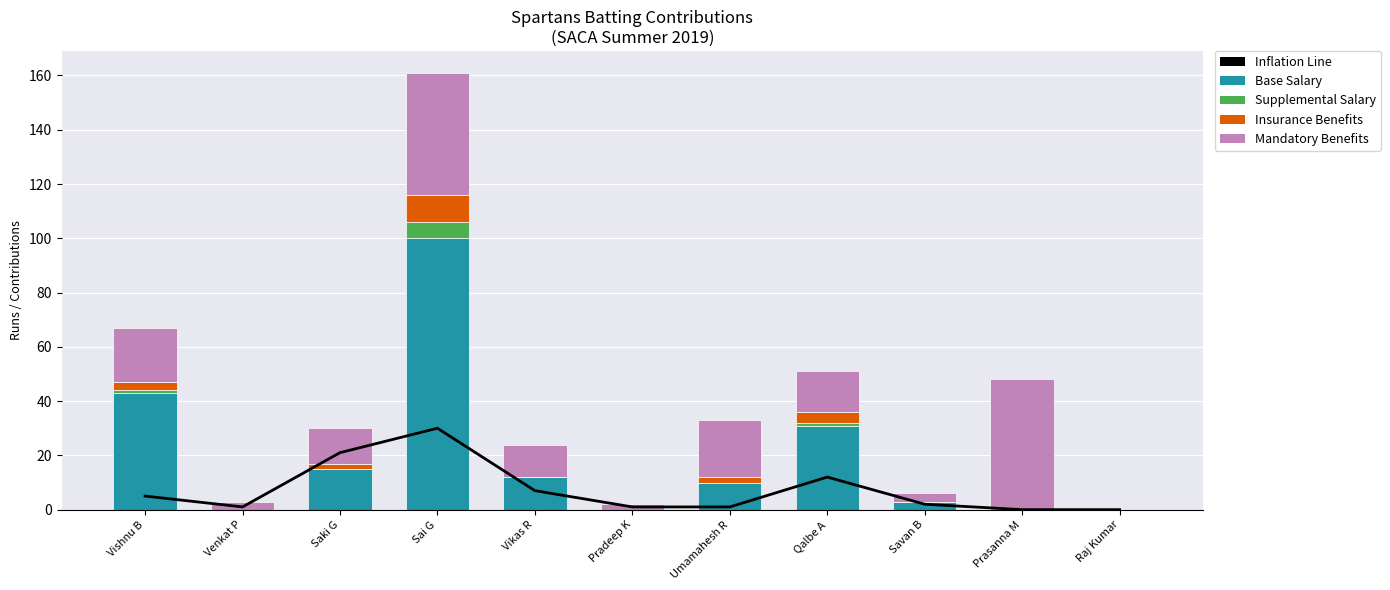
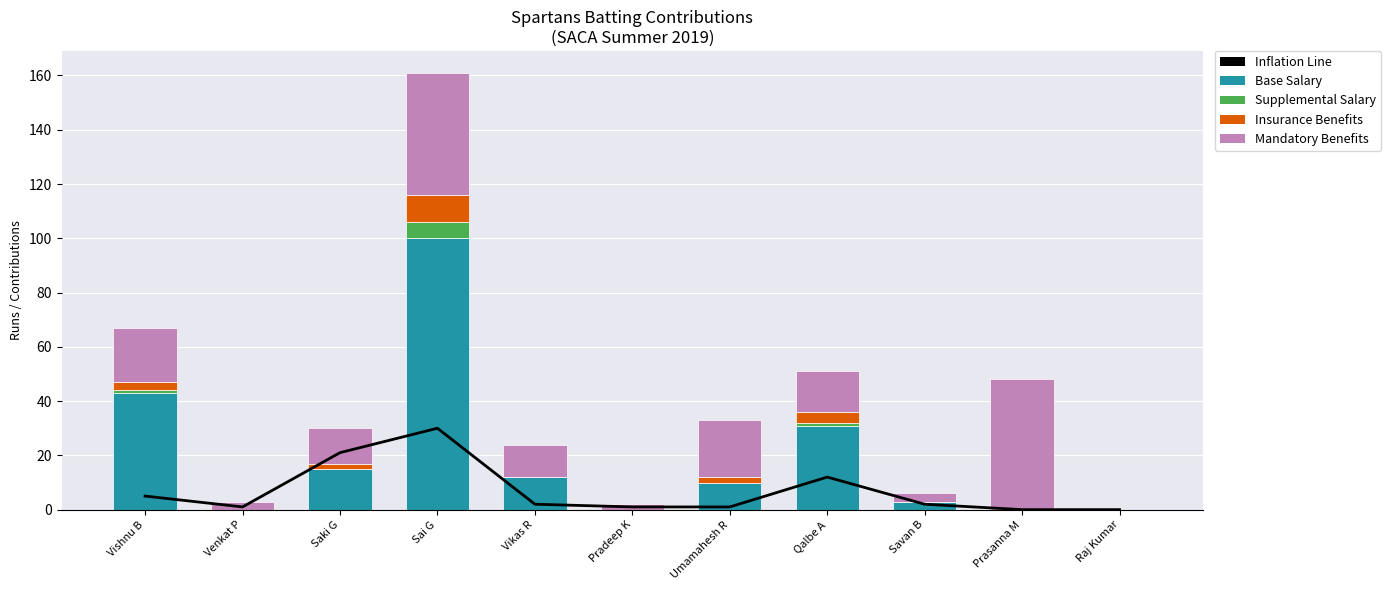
  {
    "Inflation Line": {
      "Vishnu B": 5,
      "Venkat P": 1,
      "Saki G": 21,
      "Sai G": 30,
-     "Vikas R": 7,
+     "Vikas R": 2,
      "Pradeep K": 1,
      "Umamahesh R": 1,
      "Qalbe A": 12,
      "Savan B": 2,
      "Prasanna M": 0,
      "Raj Kumar": 0
    },
    "Base Salary": {
      "Vishnu B": 43,
      "Venkat P": 0,
      "Saki G": 15,
      "Sai G": 100,
      "Vikas R": 12,
      "Pradeep K": 0,
      "Umamahesh R": 10,
      "Qalbe A": 31,
      "Savan B": 3,
      "Prasanna M": 0,
      "Raj Kumar": 0
    },
    "Supplemental Salary": {
      "Vishnu B": 1,
      "Venkat P": 0,
      "Saki G": 0,
      "Sai G": 6,
      "Vikas R": 0,
      "Pradeep K": 0,
      "Umamahesh R": 0,
      "Qalbe A": 1,
      "Savan B": 0,
      "Prasanna M": 0,
      "Raj Kumar": 0
    },
    "Insurance Benefits": {
      "Vishnu B": 3,
      "Venkat P": 0,
      "Saki G": 2,
      "Sai G": 10,
      "Vikas R": 0,
      "Pradeep K": 0,
      "Umamahesh R": 2,
      "Qalbe A": 4,
      "Savan B": 0,
      "Prasanna M": 0,
      "Raj Kumar": 0
    },
    "Mandatory Benefits": {
      "Vishnu B": 20,
      "Venkat P": 3,
      "Saki G": 13,
      "Sai G": 45,
      "Vikas R": 12,
      "Pradeep K": 2,
      "Umamahesh R": 21,
      "Qalbe A": 15,
      "Savan B": 3,
      "Prasanna M": 48,
      "Raj Kumar": 0
    }
  }
